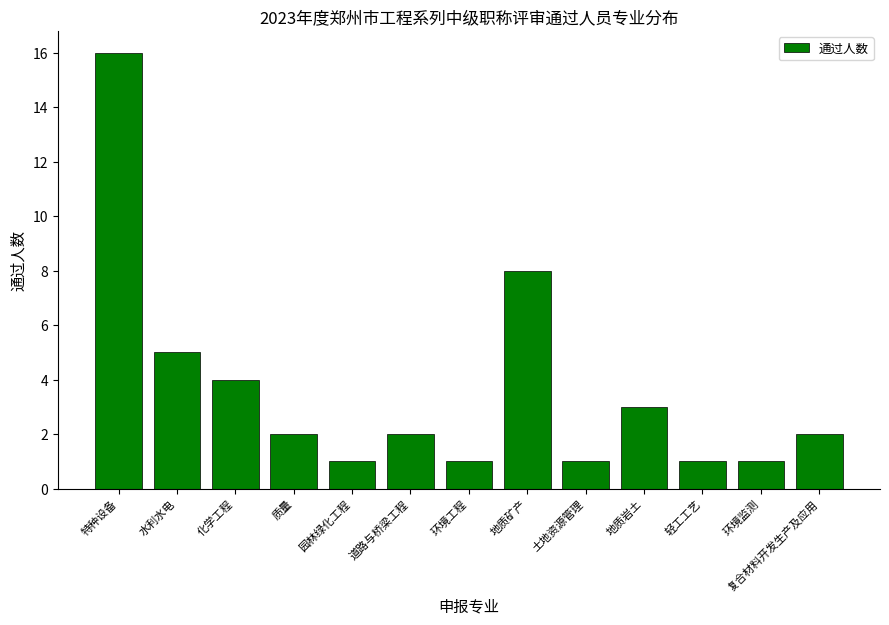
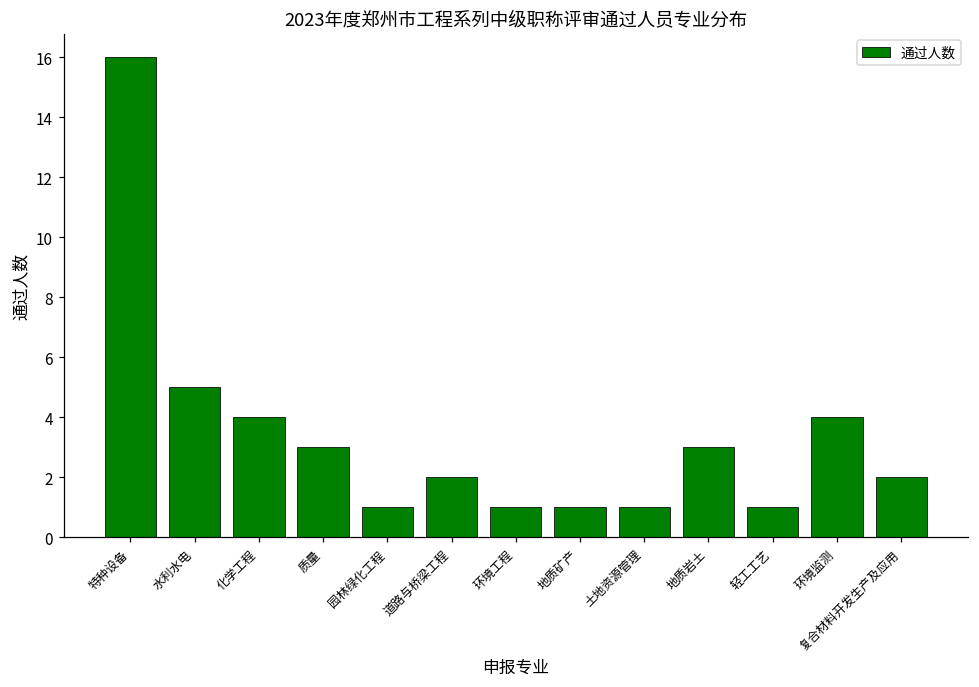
  {
    "特种设备": 16,
    "水利水电": 5,
    "化学工程": 4,
-   "质量": 2,
+   "质量": 3,
    "园林绿化工程": 1,
    "道路与桥梁工程": 2,
    "环境工程": 1,
-   "地质矿产": 8,
+   "地质矿产": 1,
    "土地资源管理": 1,
    "地质岩土": 3,
    "轻工工艺": 1,
-   "环境监测": 1,
+   "环境监测": 4,
    "复合材料开发生产及应用": 2
  }
